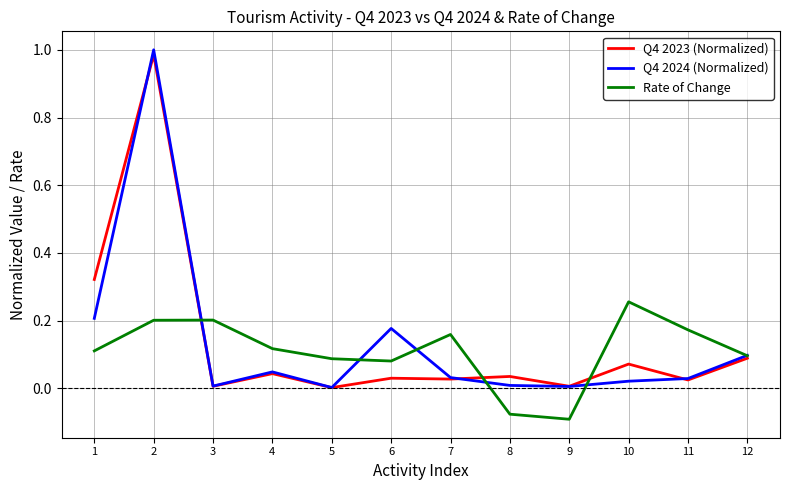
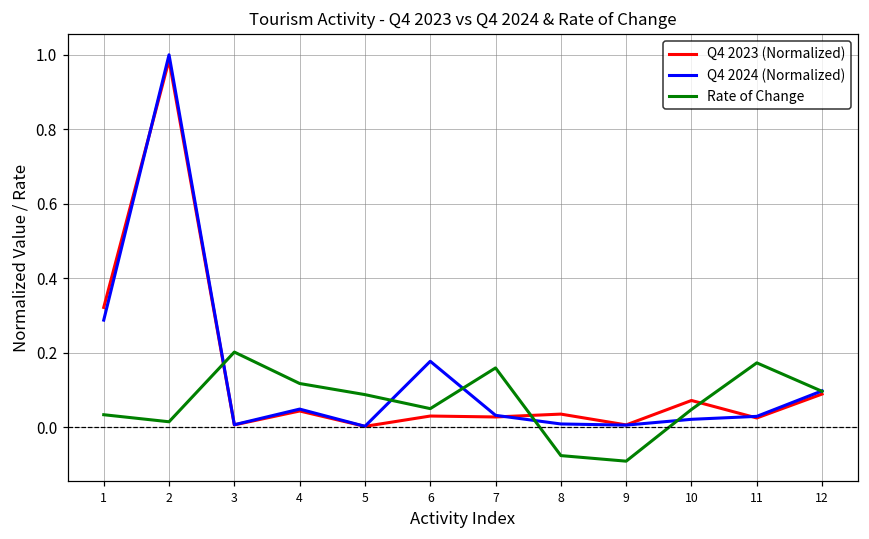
  {
    "Q4 2023 (Normalized)": {
      "1": 0.32,
      "2": 0.99,
      "6": 0.03,
      "8": 0.04,
      "10": 0.07
    },
    "Q4 2024 (Normalized)": {
-     "1": 0.21,
+     "1": 0.29,
      "2": 1.00,
      "6": 0.18,
      "8": 0.01,
      "10": 0.02
    },
    "Rate of Change": {
-     "1": 0.11,
-     "2": 0.20,
+     "1": 0.03,
+     "2": 0.01,
      "3": 0.20,
      "4": 0.12,
      "5": 0.09,
-     "6": 0.08,
+     "6": 0.05,
      "7": 0.16,
      "8": -0.08,
      "9": -0.09,
-     "10": 0.26,
+     "10": 0.05,
      "11": 0.17
    }
  }
